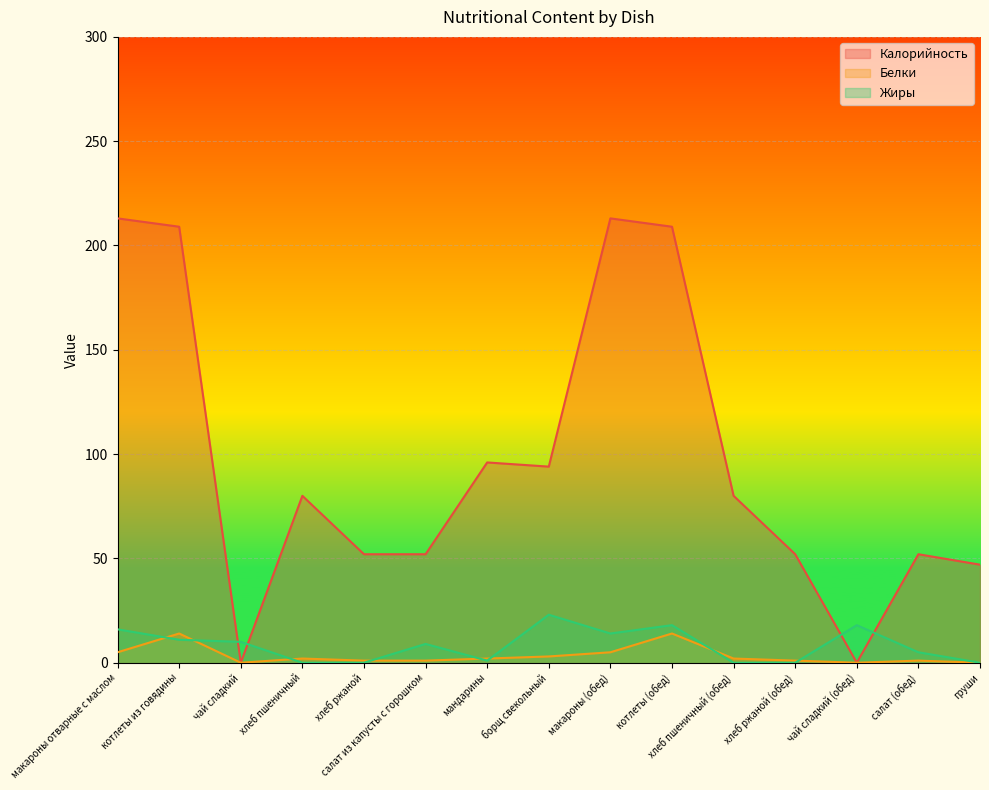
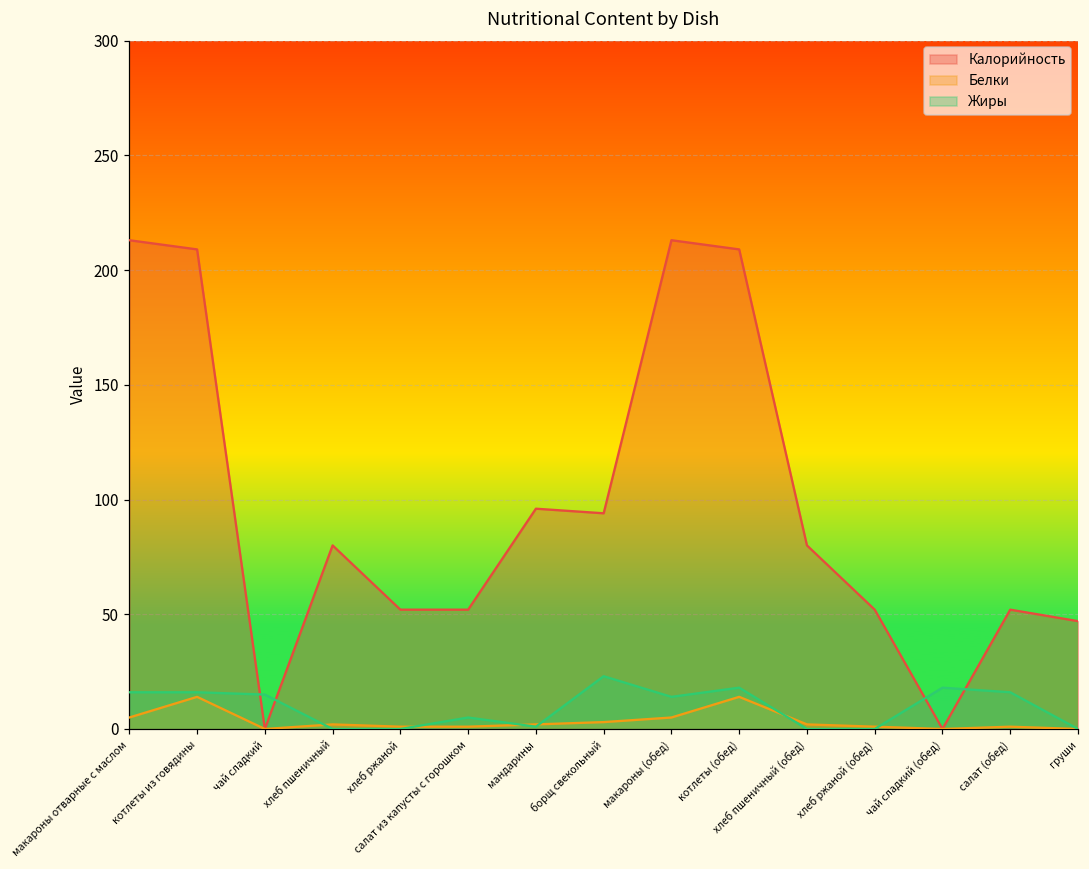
  {
    "Жиры": {
      "макароны отварные с маслом": 16,
-     "котлеты из говядины": 11,
-     "чай сладкий": 10,
+     "котлеты из говядины": 16,
+     "чай сладкий": 15,
      "хлеб пшеничный": 0,
-     "салат из капусты с горошком": 9,
+     "салат из капусты с горошком": 5,
      "борщ свекольный": 23,
      "макароны (обед)": 14,
      "котлеты (обед)": 18,
      "хлеб пшеничный (обед)": 0,
      "чай сладкий (обед)": 18,
-     "салат (обед)": 5
+     "салат (обед)": 16
    }
  }
